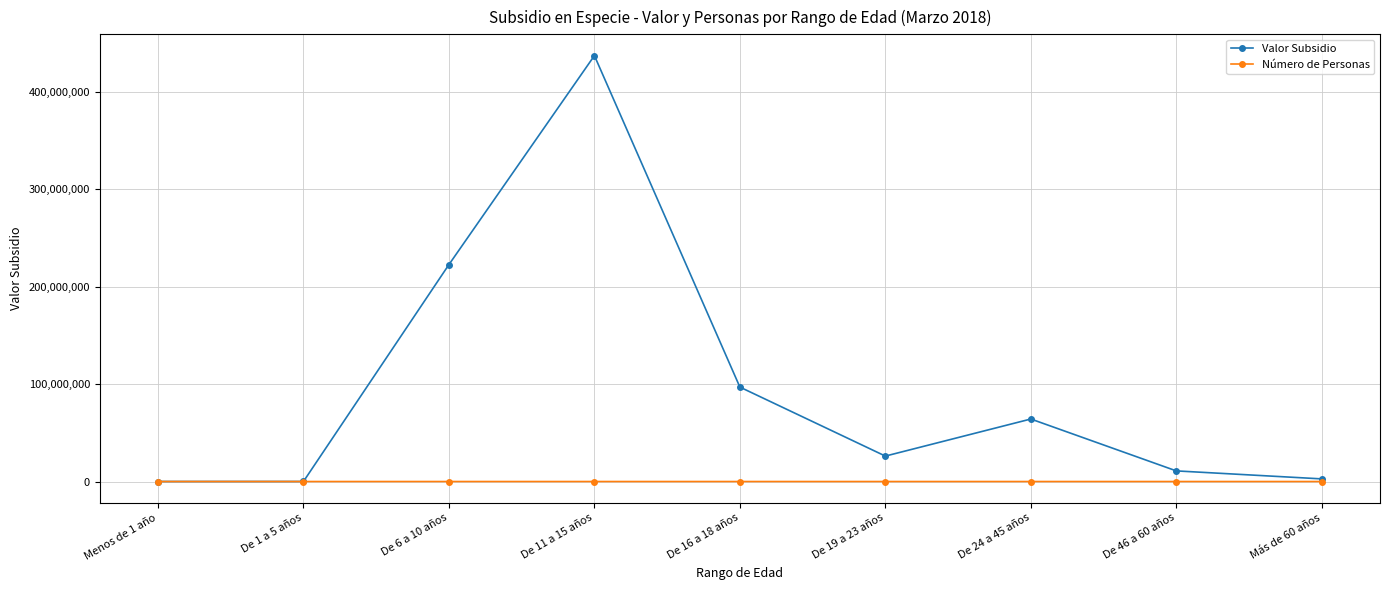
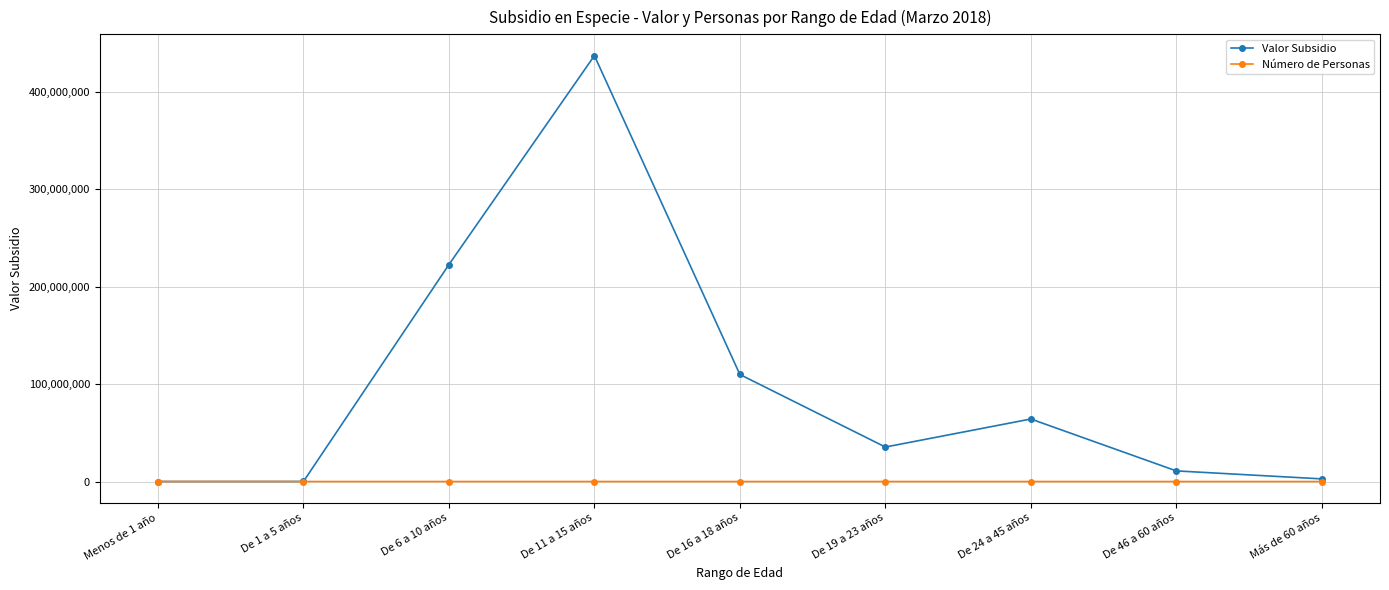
  {
    "Valor Subsidio": {
      "De 6 a 10 años": "220,000,000",
      "De 11 a 15 años": "440,000,000",
-     "De 16 a 18 años": "100,000,000",
-     "De 19 a 23 años": "30,000,000",
+     "De 16 a 18 años": "110,000,000",
+     "De 19 a 23 años": "40,000,000",
      "De 24 a 45 años": "60,000,000",
      "De 46 a 60 años": "10,000,000",
      "Más de 60 años": "0"
    },
    "Número de Personas": {
      "De 6 a 10 años": "0",
      "De 11 a 15 años": "0",
      "De 16 a 18 años": "0",
      "De 19 a 23 años": "0",
      "De 24 a 45 años": "0",
      "De 46 a 60 años": "0",
      "Más de 60 años": "0"
    }
  }
